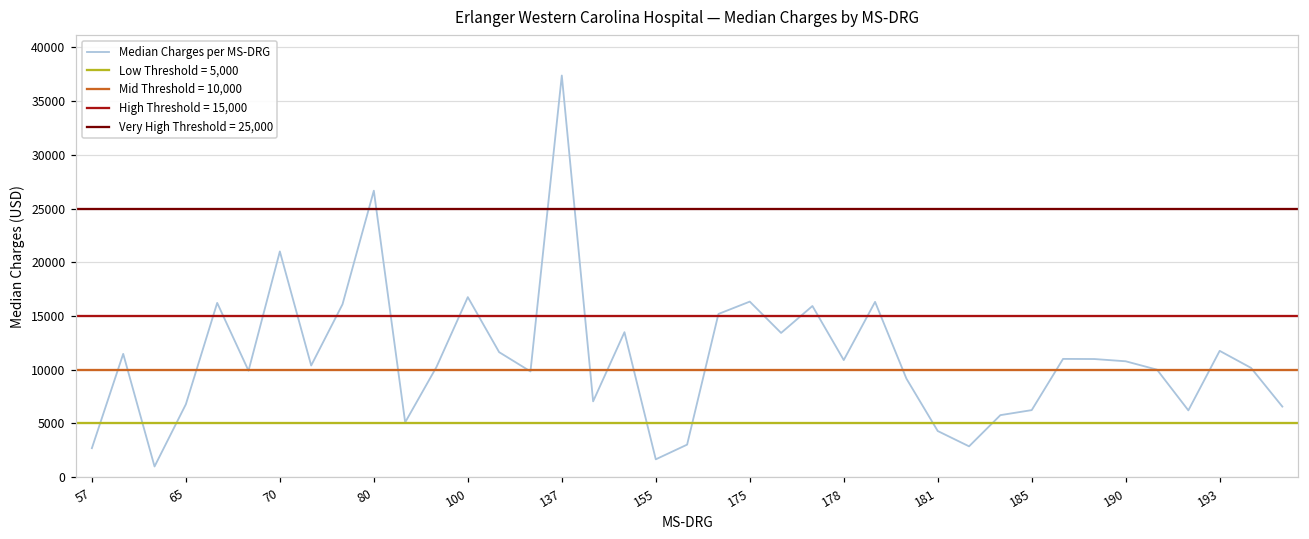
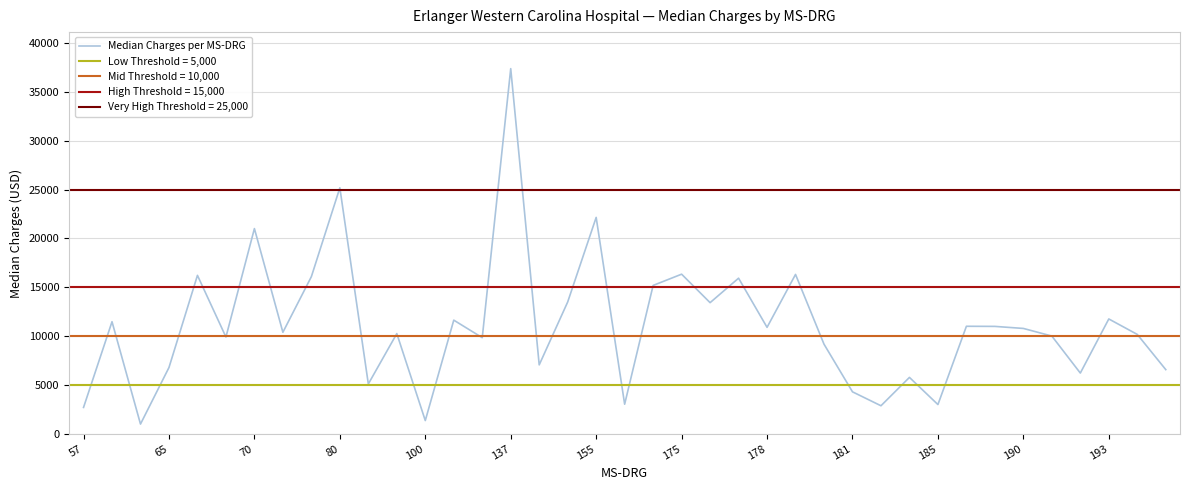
  {
    "57": 3000,
    "65": 7000,
    "70": 21000,
-   "80": 27000,
-   "100": 17000,
+   "80": 25000,
+   "100": 1000,
    "137": 37000,
-   "155": 2000,
+   "155": 22000,
    "175": 16000,
    "178": 11000,
    "181": 4000,
-   "185": 6000,
+   "185": 3000,
    "190": 11000,
    "193": 12000
  }
